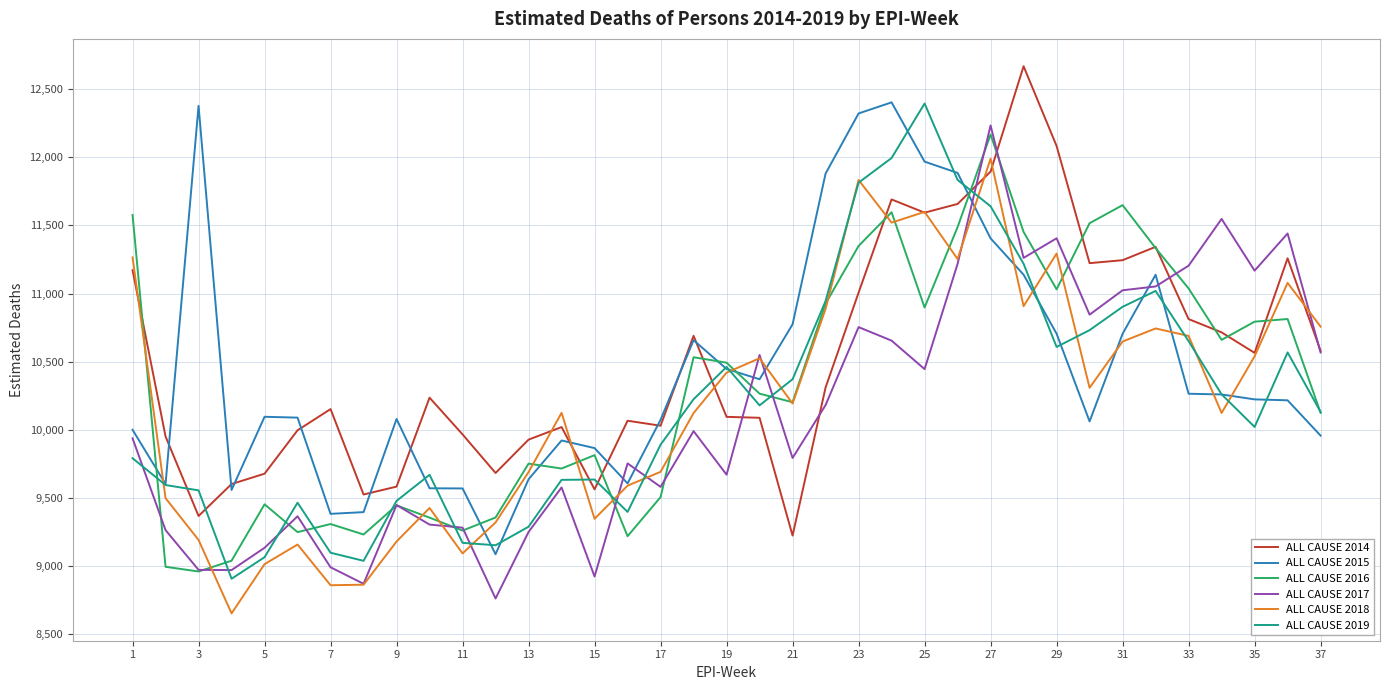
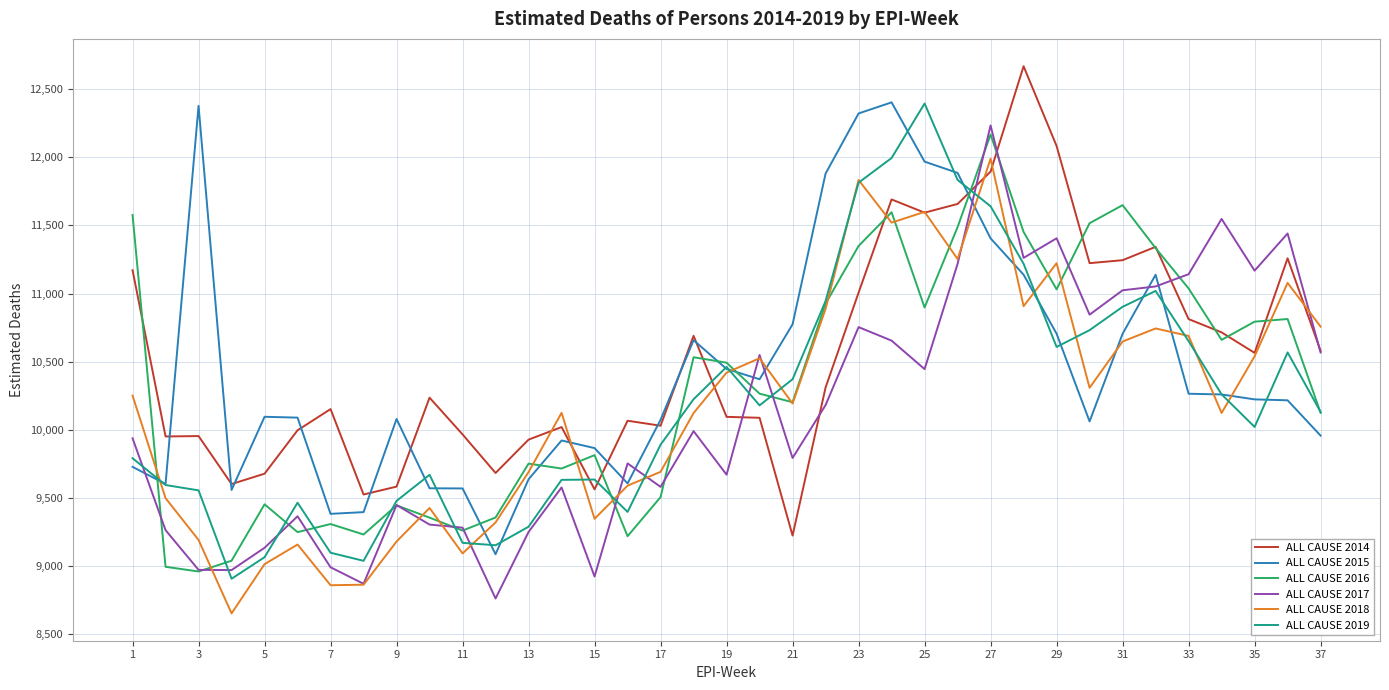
  {
    "ALL CAUSE 2014": {
      "1": "11,170",
-     "3": "9,370",
+     "3": "9,950",
      "5": "9,680",
      "7": "10,150",
      "9": "9,580",
      "11": "9,970",
      "13": "9,930",
      "15": "9,560",
      "17": "10,030",
      "19": "10,100",
      "21": "9,220",
      "23": "11,010",
      "27": "11,900",
      "29": "12,080",
      "31": "11,250",
      "33": "10,810",
      "35": "10,570"
    },
    "ALL CAUSE 2015": {
-     "1": "10,000",
+     "1": "9,730",
      "3": "12,380",
      "5": "10,100",
      "7": "9,380",
      "9": "10,080",
      "11": "9,570",
      "13": "9,640",
      "15": "9,870",
      "17": "10,070",
      "21": "10,770",
      "23": "12,320",
      "25": "11,970",
      "27": "11,410",
      "29": "10,710",
      "31": "10,700",
      "33": "10,270",
      "35": "10,220",
      "37": "9,960"
    },
    "ALL CAUSE 2017": {
      "1": "9,940",
      "5": "9,130",
      "7": "8,990",
      "11": "9,280",
      "13": "9,250",
      "15": "8,920",
      "17": "9,580",
      "19": "9,670",
      "21": "9,790",
      "23": "10,750",
      "25": "10,450",
      "27": "12,230",
      "29": "11,410",
      "31": "11,020",
-     "33": "11,200",
+     "33": "11,140",
      "35": "11,170"
    },
    "ALL CAUSE 2018": {
-     "1": "11,270",
+     "1": "10,250",
      "3": "9,190",
      "5": "9,010",
      "7": "8,860",
      "9": "9,180",
      "11": "9,090",
      "13": "9,690",
      "15": "9,350",
      "17": "9,690",
      "19": "10,420",
      "23": "11,830",
      "27": "11,990",
-     "29": "11,290",
+     "29": "11,220",
      "31": "10,650",
      "33": "10,690",
      "35": "10,540",
      "37": "10,760"
    }
  }
